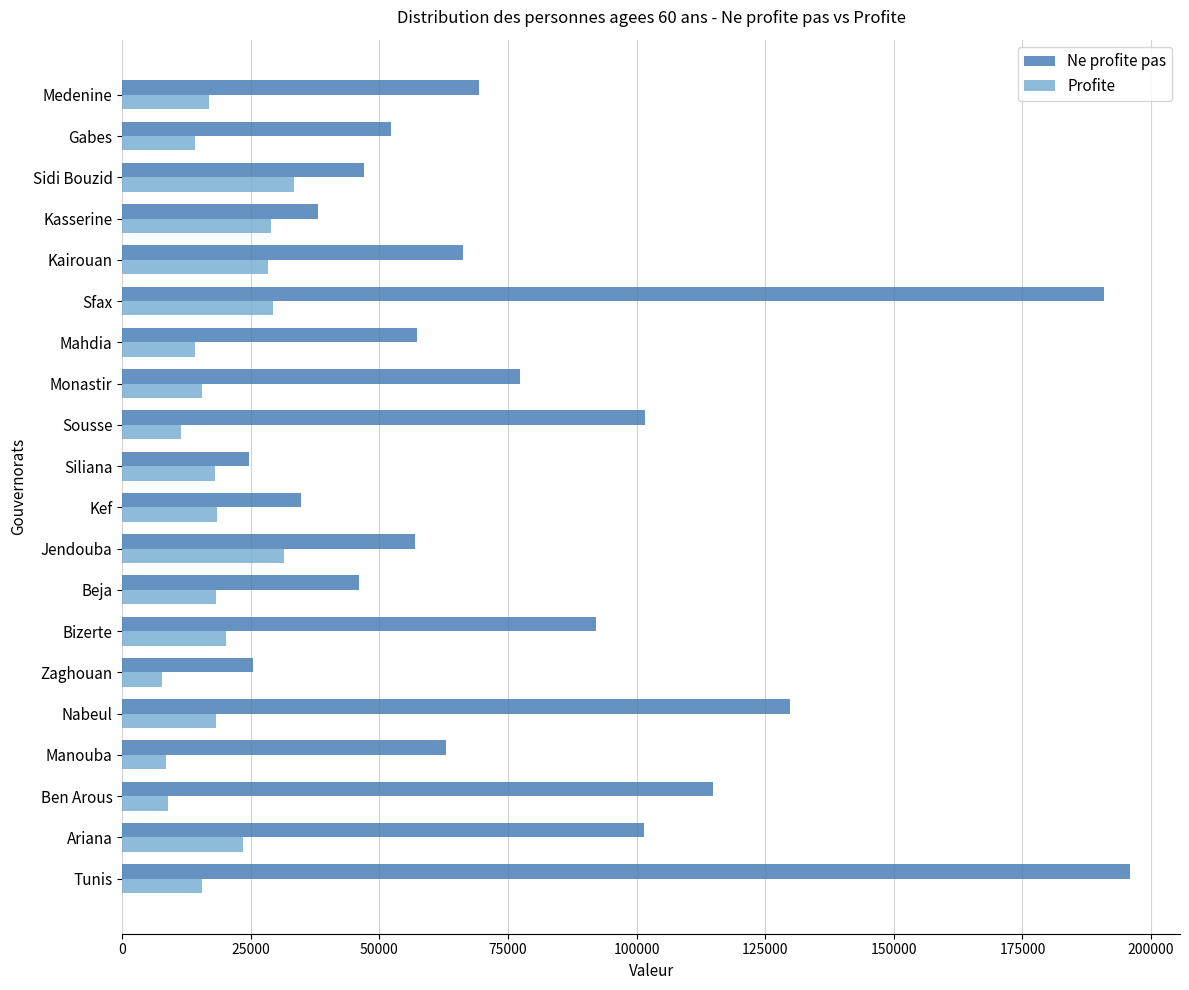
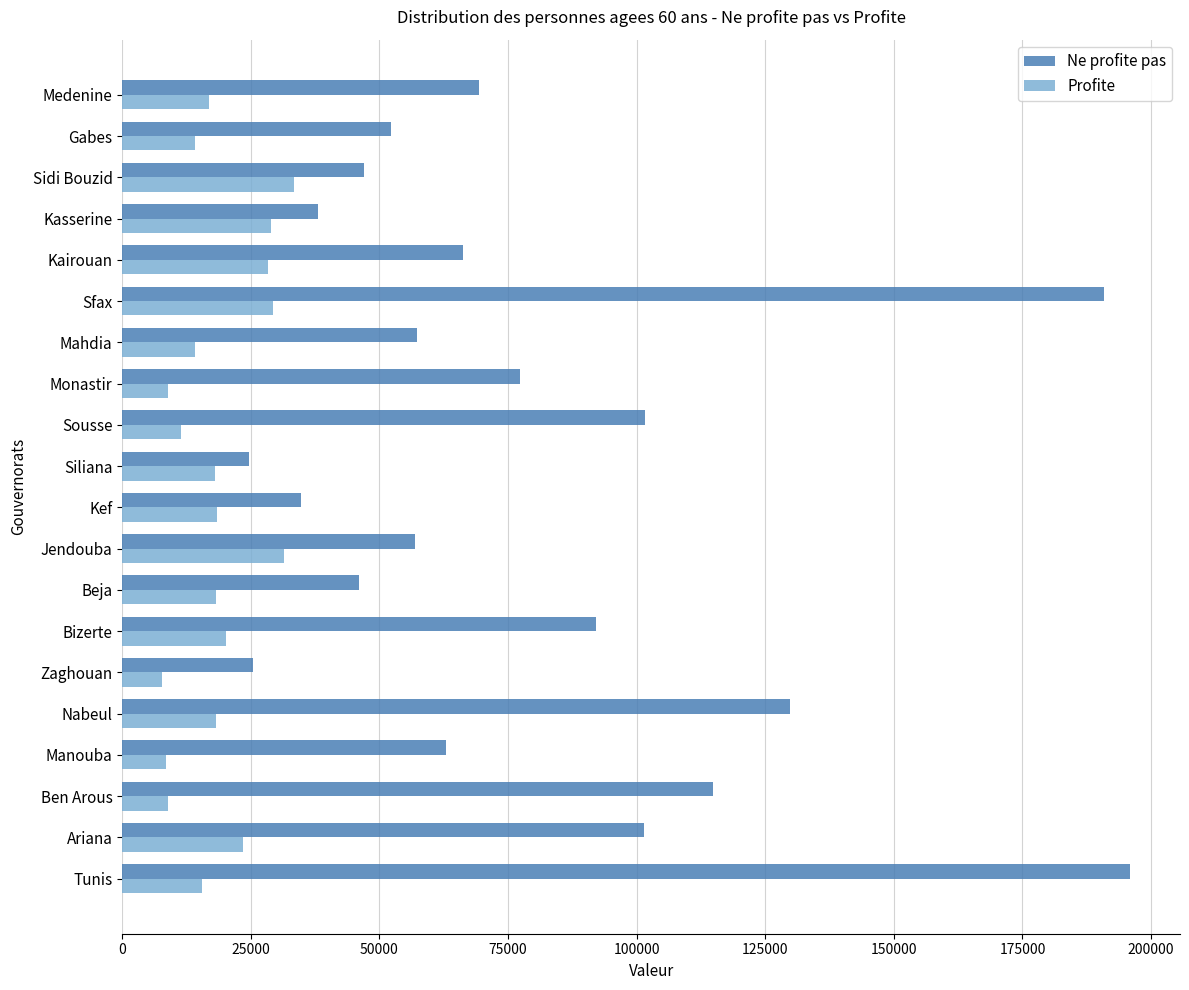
  {
    "Ne profite pas": {
      "Medenine": 69000,
      "Gabes": 52000,
      "Sidi Bouzid": 47000,
      "Kasserine": 38000,
      "Kairouan": 66000,
      "Sfax": 191000,
      "Mahdia": 57000,
      "Monastir": 77000,
      "Sousse": 102000,
      "Siliana": 25000,
      "Kef": 35000,
      "Jendouba": 57000,
      "Beja": 46000,
      "Bizerte": 92000,
      "Zaghouan": 25000,
      "Nabeul": 130000,
      "Manouba": 63000,
      "Ben Arous": 115000,
      "Ariana": 101000,
      "Tunis": 196000
    },
    "Profite": {
      "Medenine": 17000,
      "Gabes": 14000,
      "Sidi Bouzid": 33000,
      "Kasserine": 29000,
      "Kairouan": 28000,
      "Sfax": 29000,
      "Mahdia": 14000,
-     "Monastir": 15000,
+     "Monastir": 9000,
      "Sousse": 11000,
      "Siliana": 18000,
      "Kef": 18000,
      "Jendouba": 31000,
      "Beja": 18000,
      "Bizerte": 20000,
      "Zaghouan": 8000,
      "Nabeul": 18000,
      "Manouba": 8000,
      "Ben Arous": 9000,
      "Ariana": 23000,
      "Tunis": 16000
    }
  }
